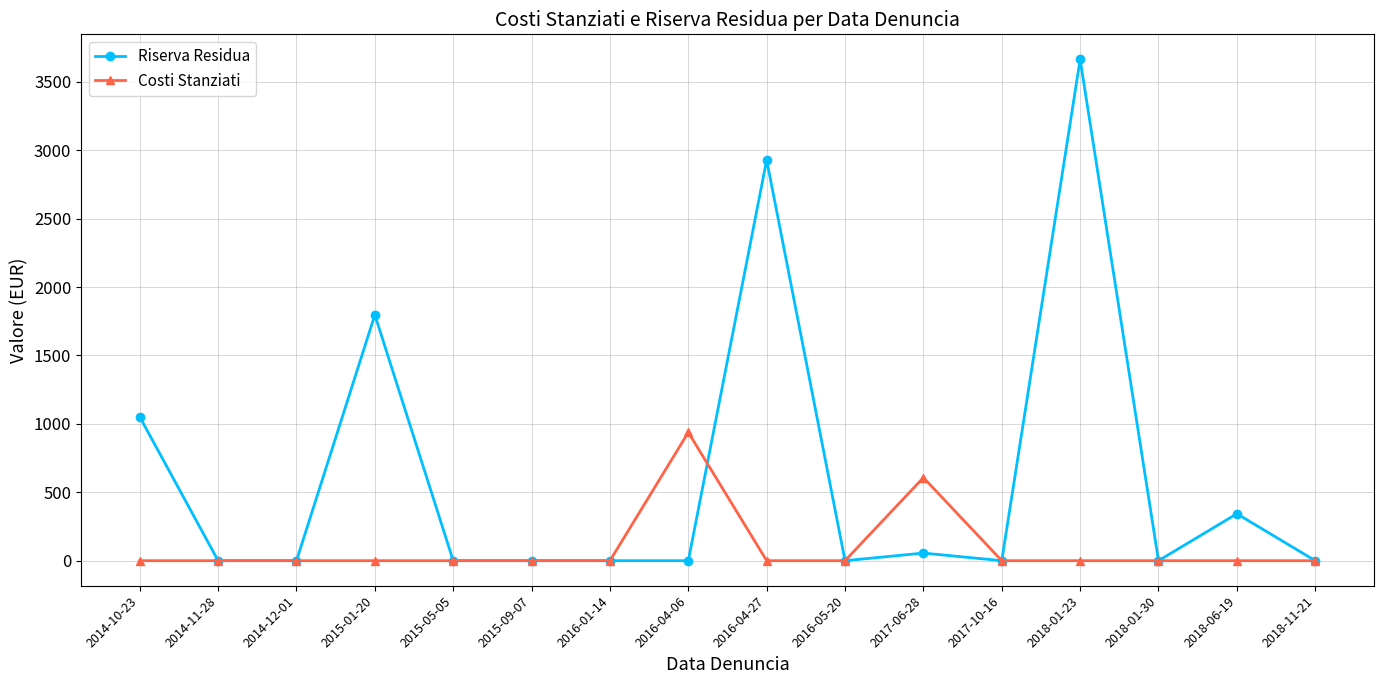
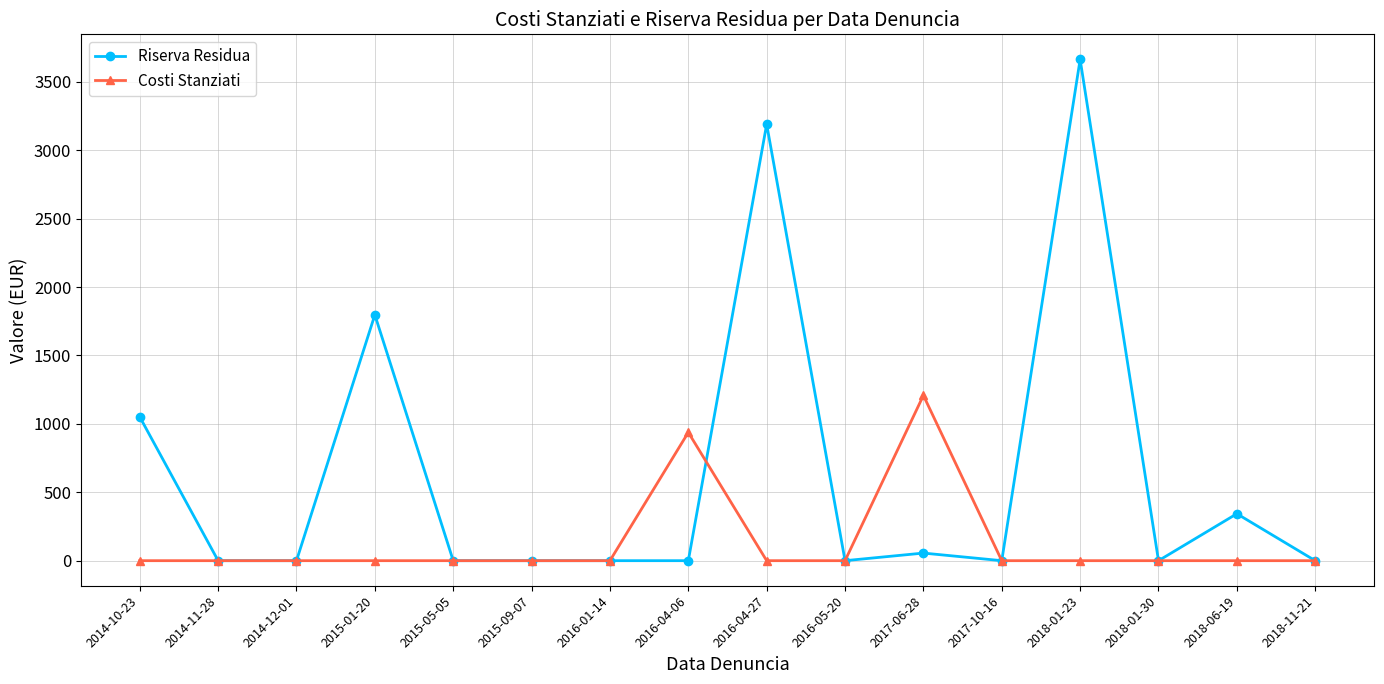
  {
    "Riserva Residua": {
      "2014-10-23": 1050,
      "2015-01-20": 1800,
      "2016-04-06": 0,
-     "2016-04-27": 2930,
+     "2016-04-27": 3190,
      "2017-06-28": 60,
      "2018-01-23": 3660,
      "2018-06-19": 340
    },
    "Costi Stanziati": {
      "2014-10-23": 0,
      "2015-01-20": 0,
      "2016-04-06": 940,
      "2016-04-27": 0,
-     "2017-06-28": 610,
+     "2017-06-28": 1210,
      "2018-01-23": 0,
      "2018-06-19": 0
    }
  }
